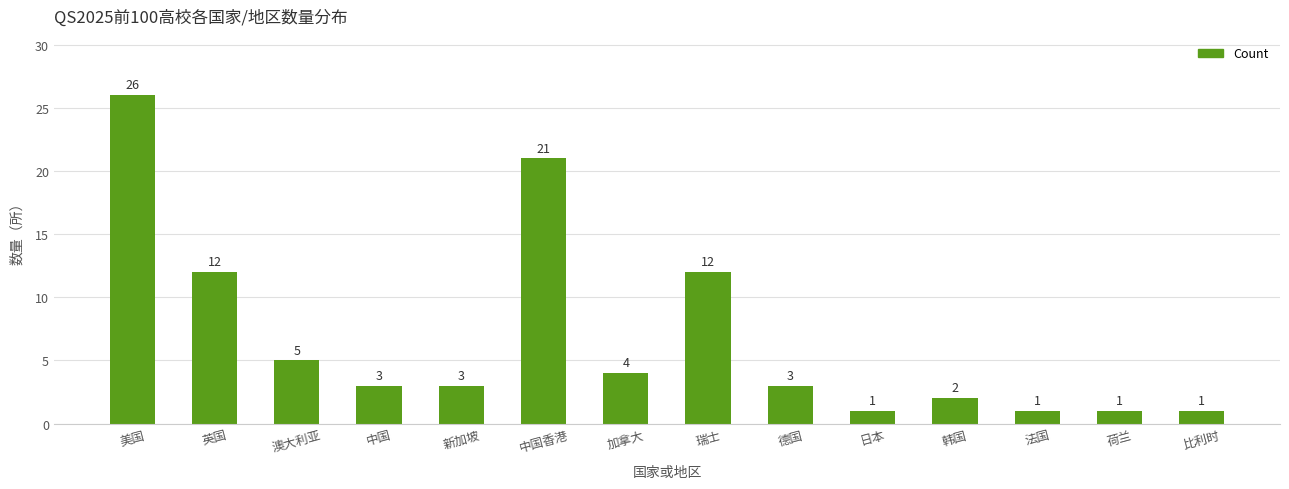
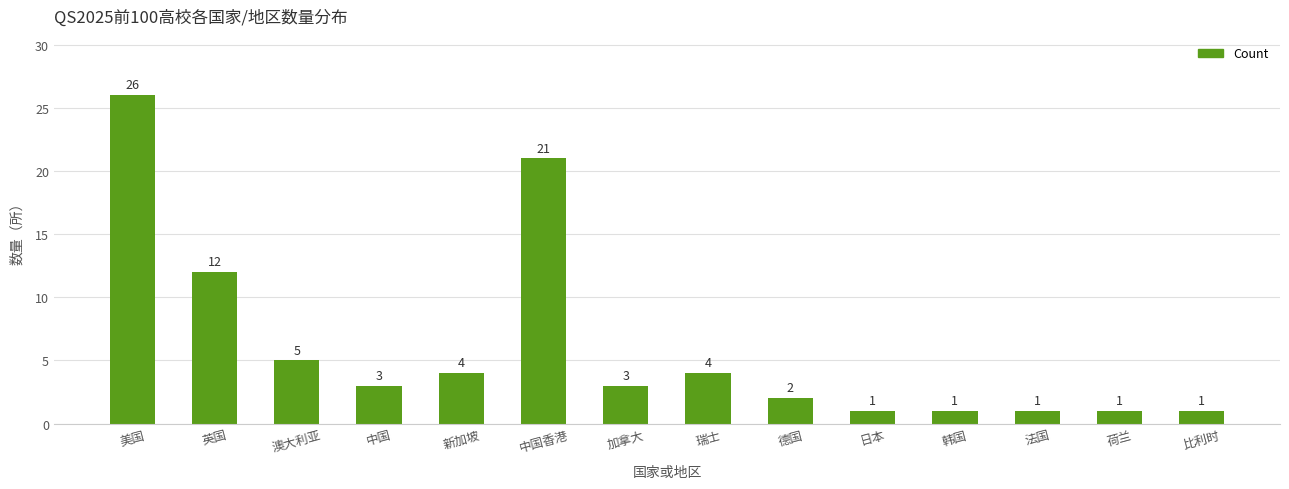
  {
    "美国": 26,
    "英国": 12,
    "澳大利亚": 5,
    "中国": 3,
-   "新加坡": 3,
+   "新加坡": 4,
    "中国香港": 21,
-   "加拿大": 4,
-   "瑞士": 12,
-   "德国": 3,
+   "加拿大": 3,
+   "瑞士": 4,
+   "德国": 2,
    "日本": 1,
-   "韩国": 2,
+   "韩国": 1,
    "法国": 1,
    "荷兰": 1,
    "比利时": 1
  }
